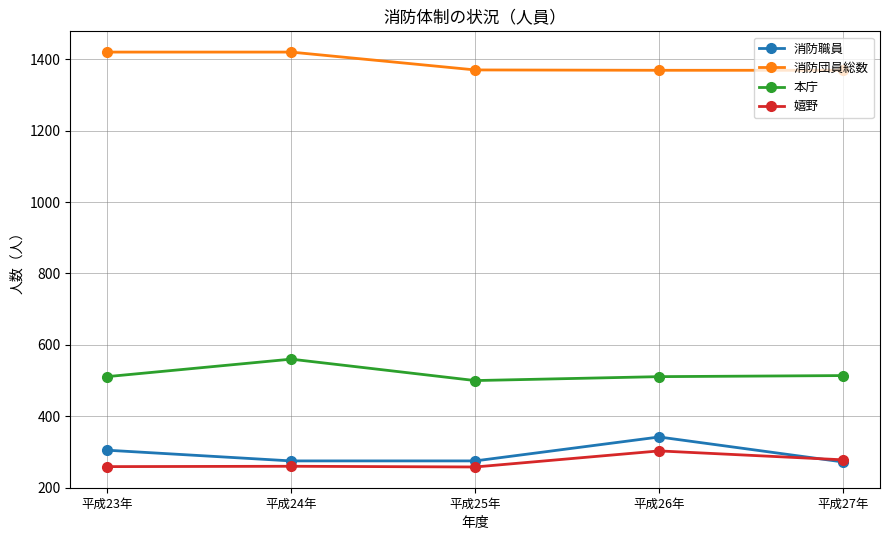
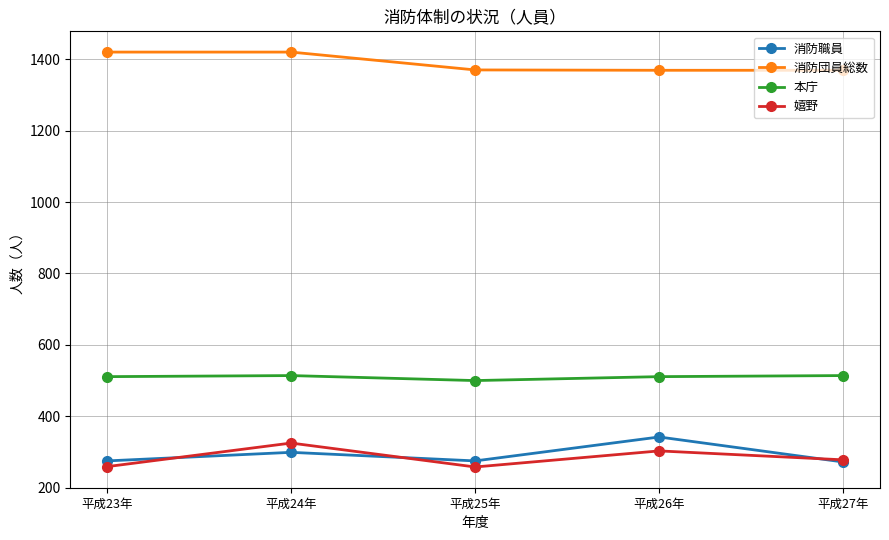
  {
    "消防職員": {
-     "平成23年": 310,
-     "平成24年": 280,
+     "平成23年": 280,
+     "平成24年": 300,
      "平成25年": 280,
      "平成26年": 340
    },
    "消防団員総数": {
      "平成23年": 1420,
      "平成24年": 1420,
      "平成25年": 1370,
      "平成26年": 1370
    },
    "本庁": {
      "平成23年": 510,
-     "平成24年": 560,
+     "平成24年": 510,
      "平成25年": 500,
      "平成26年": 510,
      "平成27年": 510
    },
    "嬉野": {
      "平成23年": 260,
-     "平成24年": 260,
+     "平成24年": 330,
      "平成25年": 260,
      "平成26年": 300
    }
  }
